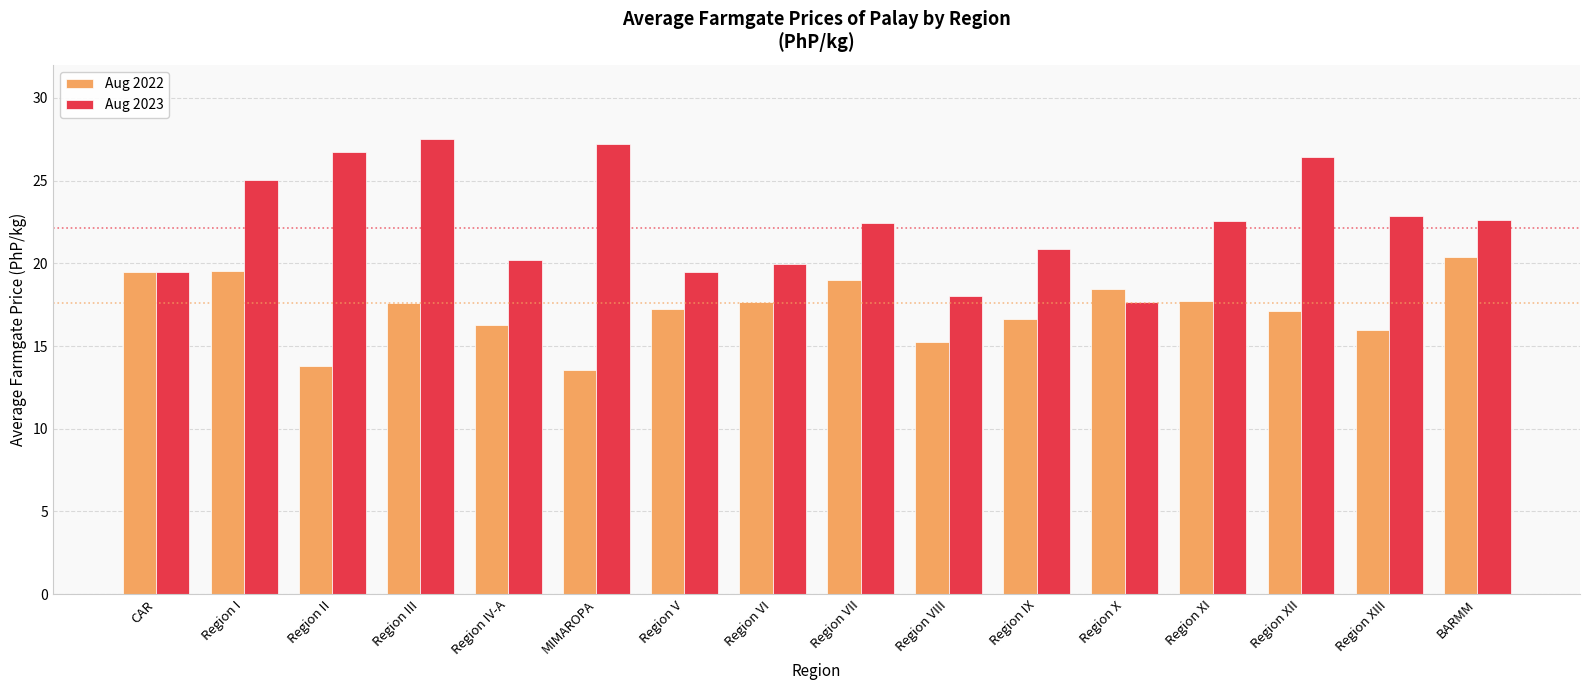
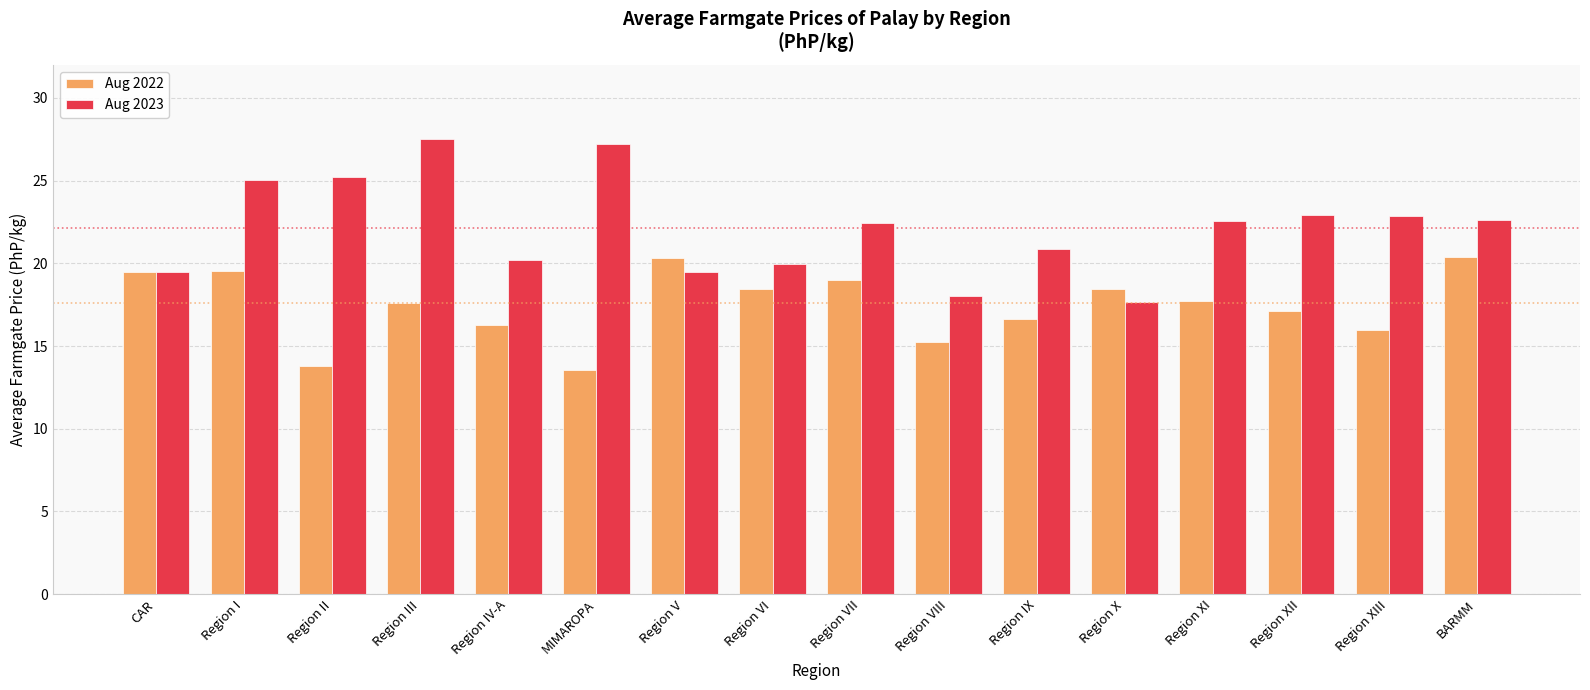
  {
    "Aug 2022": {
      "CAR": 19.5,
      "Region I": 19.5,
      "Region II": 13.8,
      "Region III": 17.6,
      "Region IV-A": 16.3,
      "MIMAROPA": 13.5,
-     "Region V": 17.3,
-     "Region VI": 17.7,
+     "Region V": 20.3,
+     "Region VI": 18.5,
      "Region VII": 19.0,
      "Region VIII": 15.3,
      "Region IX": 16.7,
      "Region X": 18.4,
      "Region XI": 17.7,
      "Region XII": 17.1,
      "Region XIII": 16.0,
      "BARMM": 20.4
    },
    "Aug 2023": {
      "CAR": 19.5,
      "Region I": 25.0,
-     "Region II": 26.7,
+     "Region II": 25.2,
      "Region III": 27.5,
      "Region IV-A": 20.2,
      "MIMAROPA": 27.2,
      "Region V": 19.5,
      "Region VI": 19.9,
      "Region VII": 22.5,
      "Region VIII": 18.0,
      "Region IX": 20.9,
      "Region X": 17.6,
      "Region XI": 22.6,
-     "Region XII": 26.4,
+     "Region XII": 22.9,
      "Region XIII": 22.8,
      "BARMM": 22.6
    }
  }
